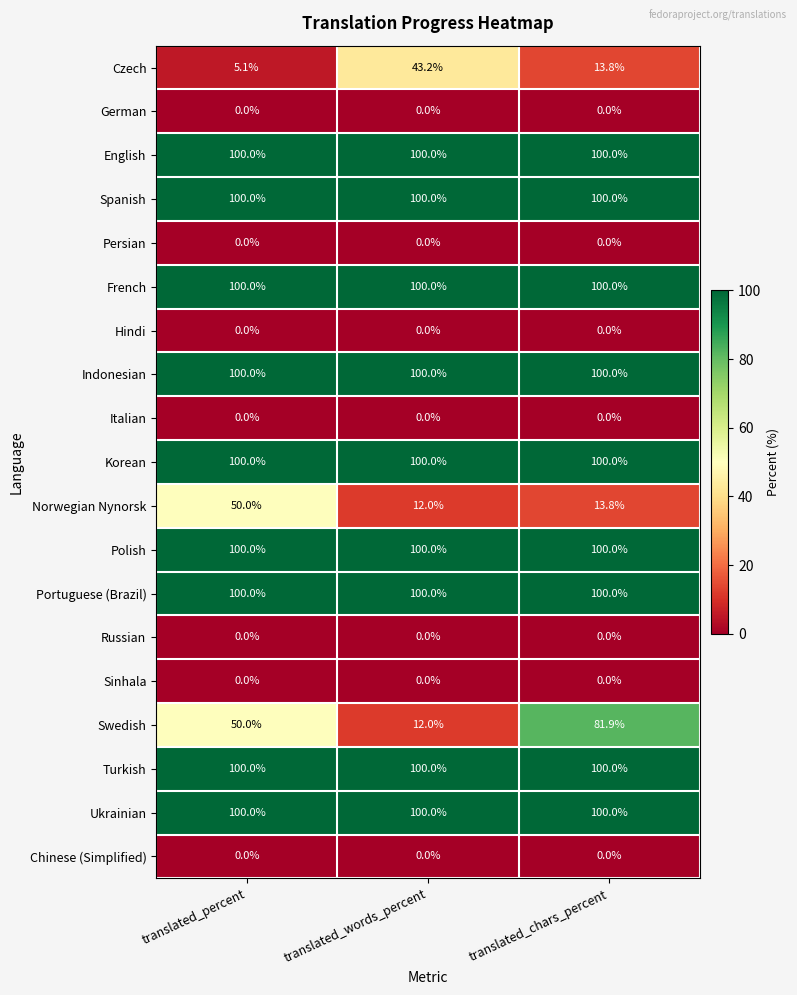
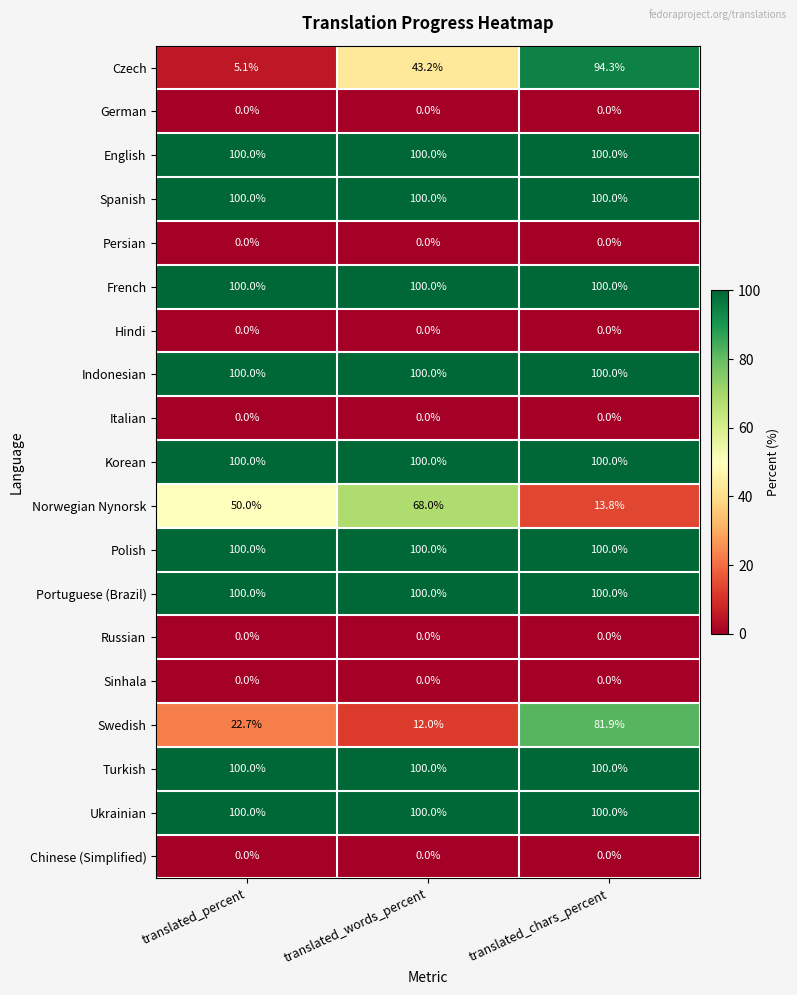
  {
    "Czech": {
      "translated_percent": "5.1%",
      "translated_words_percent": "43.2%",
-     "translated_chars_percent": "13.8%"
+     "translated_chars_percent": "94.3%"
    },
    "German": {
      "translated_percent": "0.0%",
      "translated_words_percent": "0.0%",
      "translated_chars_percent": "0.0%"
    },
    "English": {
      "translated_percent": "100.0%",
      "translated_words_percent": "100.0%",
      "translated_chars_percent": "100.0%"
    },
    "Spanish": {
      "translated_percent": "100.0%",
      "translated_words_percent": "100.0%",
      "translated_chars_percent": "100.0%"
    },
    "Persian": {
      "translated_percent": "0.0%",
      "translated_words_percent": "0.0%",
      "translated_chars_percent": "0.0%"
    },
    "French": {
      "translated_percent": "100.0%",
      "translated_words_percent": "100.0%",
      "translated_chars_percent": "100.0%"
    },
    "Hindi": {
      "translated_percent": "0.0%",
      "translated_words_percent": "0.0%",
      "translated_chars_percent": "0.0%"
    },
    "Indonesian": {
      "translated_percent": "100.0%",
      "translated_words_percent": "100.0%",
      "translated_chars_percent": "100.0%"
    },
    "Italian": {
      "translated_percent": "0.0%",
      "translated_words_percent": "0.0%",
      "translated_chars_percent": "0.0%"
    },
    "Korean": {
      "translated_percent": "100.0%",
      "translated_words_percent": "100.0%",
      "translated_chars_percent": "100.0%"
    },
    "Norwegian Nynorsk": {
      "translated_percent": "50.0%",
-     "translated_words_percent": "12.0%",
+     "translated_words_percent": "68.0%",
      "translated_chars_percent": "13.8%"
    },
    "Polish": {
      "translated_percent": "100.0%",
      "translated_words_percent": "100.0%",
      "translated_chars_percent": "100.0%"
    },
    "Portuguese (Brazil)": {
      "translated_percent": "100.0%",
      "translated_words_percent": "100.0%",
      "translated_chars_percent": "100.0%"
    },
    "Russian": {
      "translated_percent": "0.0%",
      "translated_words_percent": "0.0%",
      "translated_chars_percent": "0.0%"
    },
    "Sinhala": {
      "translated_percent": "0.0%",
      "translated_words_percent": "0.0%",
      "translated_chars_percent": "0.0%"
    },
    "Swedish": {
-     "translated_percent": "50.0%",
+     "translated_percent": "22.7%",
      "translated_words_percent": "12.0%",
      "translated_chars_percent": "81.9%"
    },
    "Turkish": {
      "translated_percent": "100.0%",
      "translated_words_percent": "100.0%",
      "translated_chars_percent": "100.0%"
    },
    "Ukrainian": {
      "translated_percent": "100.0%",
      "translated_words_percent": "100.0%",
      "translated_chars_percent": "100.0%"
    },
    "Chinese (Simplified)": {
      "translated_percent": "0.0%",
      "translated_words_percent": "0.0%",
      "translated_chars_percent": "0.0%"
    }
  }
